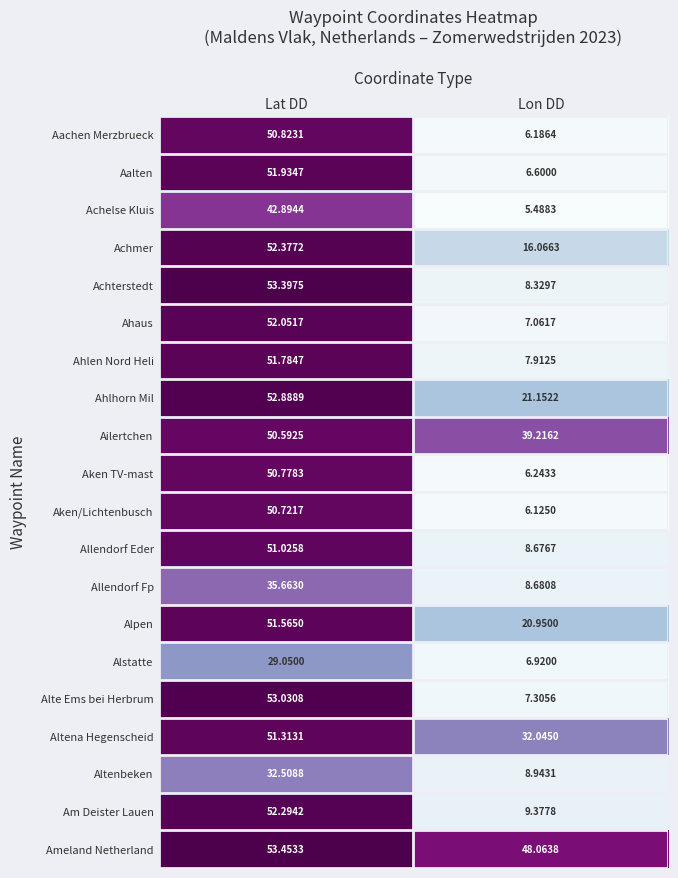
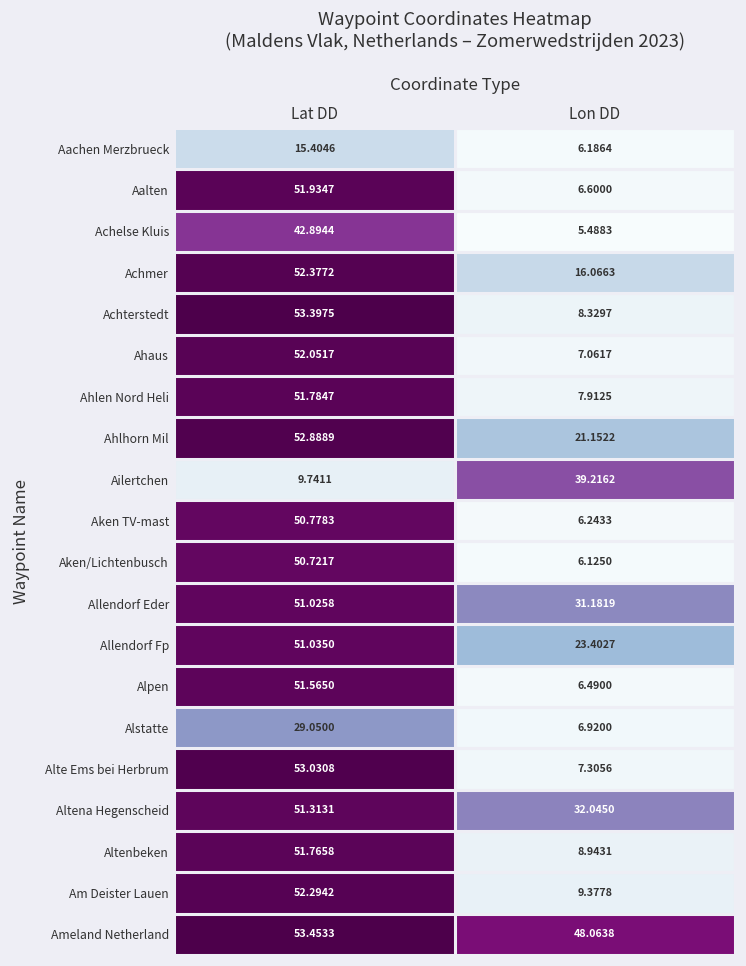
  {
    "Aachen Merzbrueck": {
-     "Lat DD": 50.8231,
+     "Lat DD": 15.4046,
      "Lon DD": 6.1864
    },
    "Aalten": {
      "Lat DD": 51.9347,
      "Lon DD": 6.6000
    },
    "Achelse Kluis": {
      "Lat DD": 42.8944,
      "Lon DD": 5.4883
    },
    "Achmer": {
      "Lat DD": 52.3772,
      "Lon DD": 16.0663
    },
    "Achterstedt": {
      "Lat DD": 53.3975,
      "Lon DD": 8.3297
    },
    "Ahaus": {
      "Lat DD": 52.0517,
      "Lon DD": 7.0617
    },
    "Ahlen Nord Heli": {
      "Lat DD": 51.7847,
      "Lon DD": 7.9125
    },
    "Ahlhorn Mil": {
      "Lat DD": 52.8889,
      "Lon DD": 21.1522
    },
    "Ailertchen": {
-     "Lat DD": 50.5925,
+     "Lat DD": 9.7411,
      "Lon DD": 39.2162
    },
    "Aken TV-mast": {
      "Lat DD": 50.7783,
      "Lon DD": 6.2433
    },
    "Aken/Lichtenbusch": {
      "Lat DD": 50.7217,
      "Lon DD": 6.1250
    },
    "Allendorf Eder": {
      "Lat DD": 51.0258,
-     "Lon DD": 8.6767
+     "Lon DD": 31.1819
    },
    "Allendorf Fp": {
-     "Lat DD": 35.6630,
-     "Lon DD": 8.6808
+     "Lat DD": 51.0350,
+     "Lon DD": 23.4027
    },
    "Alpen": {
      "Lat DD": 51.5650,
-     "Lon DD": 20.9500
+     "Lon DD": 6.4900
    },
    "Alstatte": {
      "Lat DD": 29.0500,
      "Lon DD": 6.9200
    },
    "Alte Ems bei Herbrum": {
      "Lat DD": 53.0308,
      "Lon DD": 7.3056
    },
    "Altena Hegenscheid": {
      "Lat DD": 51.3131,
      "Lon DD": 32.0450
    },
    "Altenbeken": {
-     "Lat DD": 32.5088,
+     "Lat DD": 51.7658,
      "Lon DD": 8.9431
    },
    "Am Deister Lauen": {
      "Lat DD": 52.2942,
      "Lon DD": 9.3778
    },
    "Ameland Netherland": {
      "Lat DD": 53.4533,
      "Lon DD": 48.0638
    }
  }
